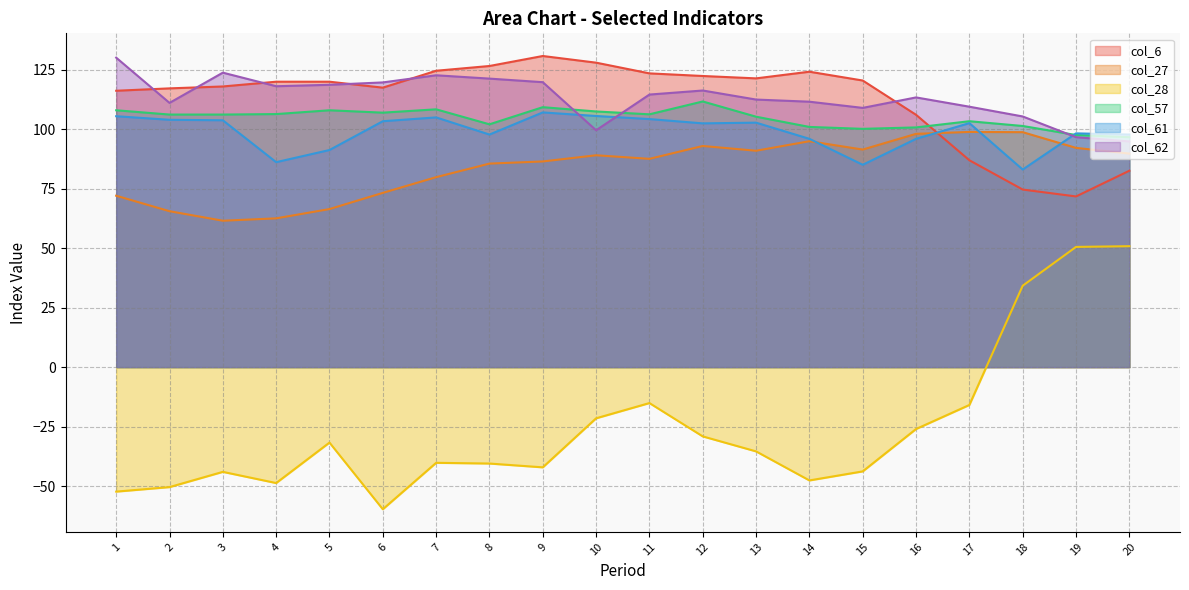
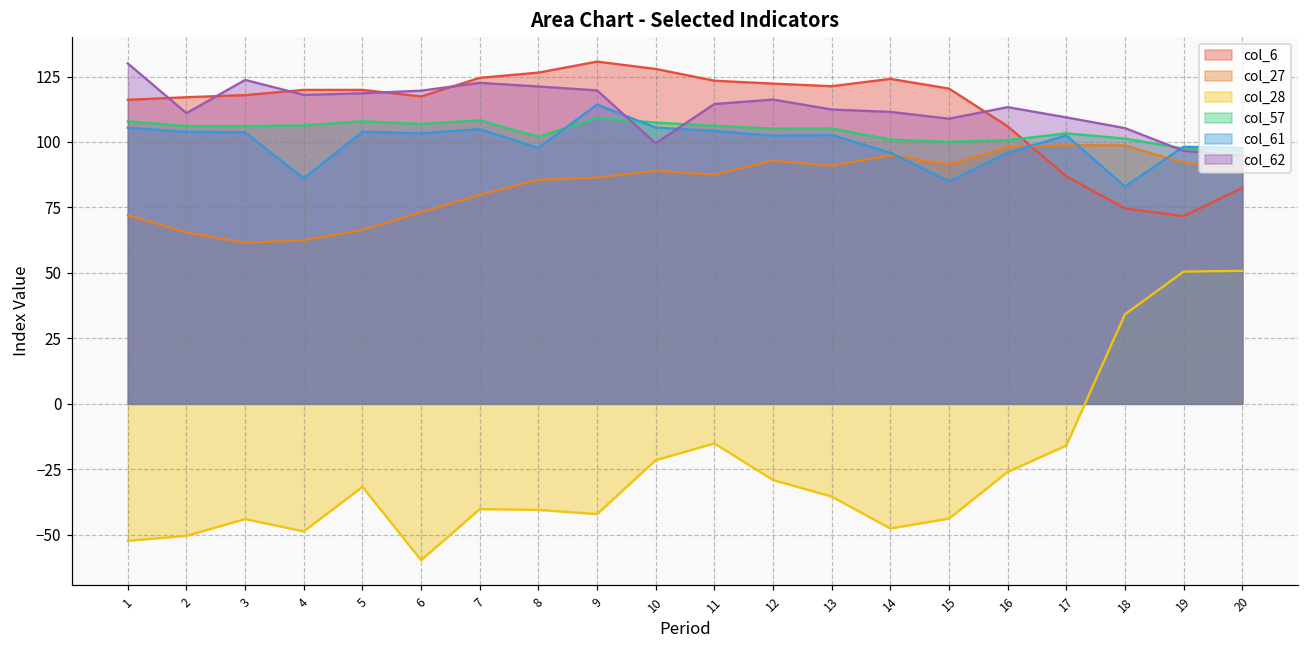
  {
    "col_57": {
      "1": 108,
      "2": 106,
      "3": 106,
      "4": 106,
      "5": 108,
      "6": 107,
      "7": 108,
      "8": 102,
      "9": 109,
      "10": 107,
      "11": 106,
-     "12": 112,
+     "12": 105,
      "13": 105,
      "14": 101,
      "15": 100,
      "16": 101,
      "18": 101
    },
    "col_61": {
      "1": 105,
      "2": 104,
      "3": 104,
      "4": 86,
-     "5": 91,
+     "5": 104,
      "6": 103,
      "7": 105,
      "8": 98,
-     "9": 107,
+     "9": 114,
      "10": 106,
      "11": 104,
      "12": 102,
      "13": 103,
      "15": 85,
      "16": 96,
      "18": 83
    },
    "col_62": {
      "1": 130,
      "2": 111,
      "3": 124,
      "4": 118,
      "5": 119,
      "6": 120,
      "7": 123,
      "8": 121,
      "9": 120,
      "10": 100,
      "11": 115,
      "12": 116,
      "13": 112,
      "14": 112,
      "15": 109,
      "16": 113,
      "17": 109,
      "18": 105
    }
  }
